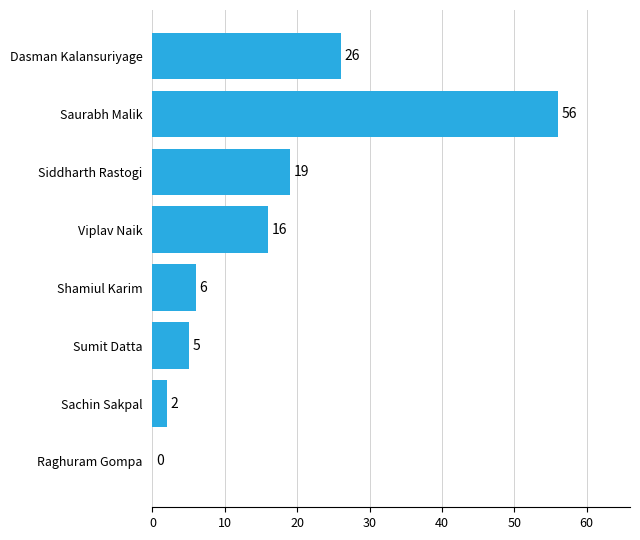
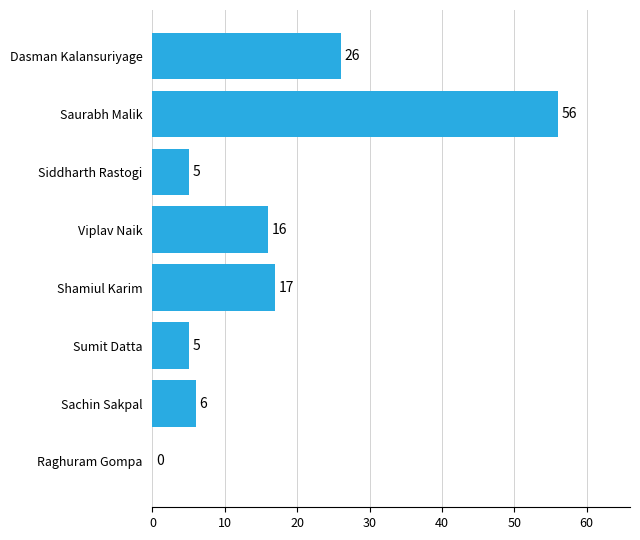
  {
    "Dasman Kalansuriyage": 26,
    "Saurabh Malik": 56,
-   "Siddharth Rastogi": 19,
+   "Siddharth Rastogi": 5,
    "Viplav Naik": 16,
-   "Shamiul Karim": 6,
+   "Shamiul Karim": 17,
    "Sumit Datta": 5,
-   "Sachin Sakpal": 2,
+   "Sachin Sakpal": 6,
    "Raghuram Gompa": 0
  }
